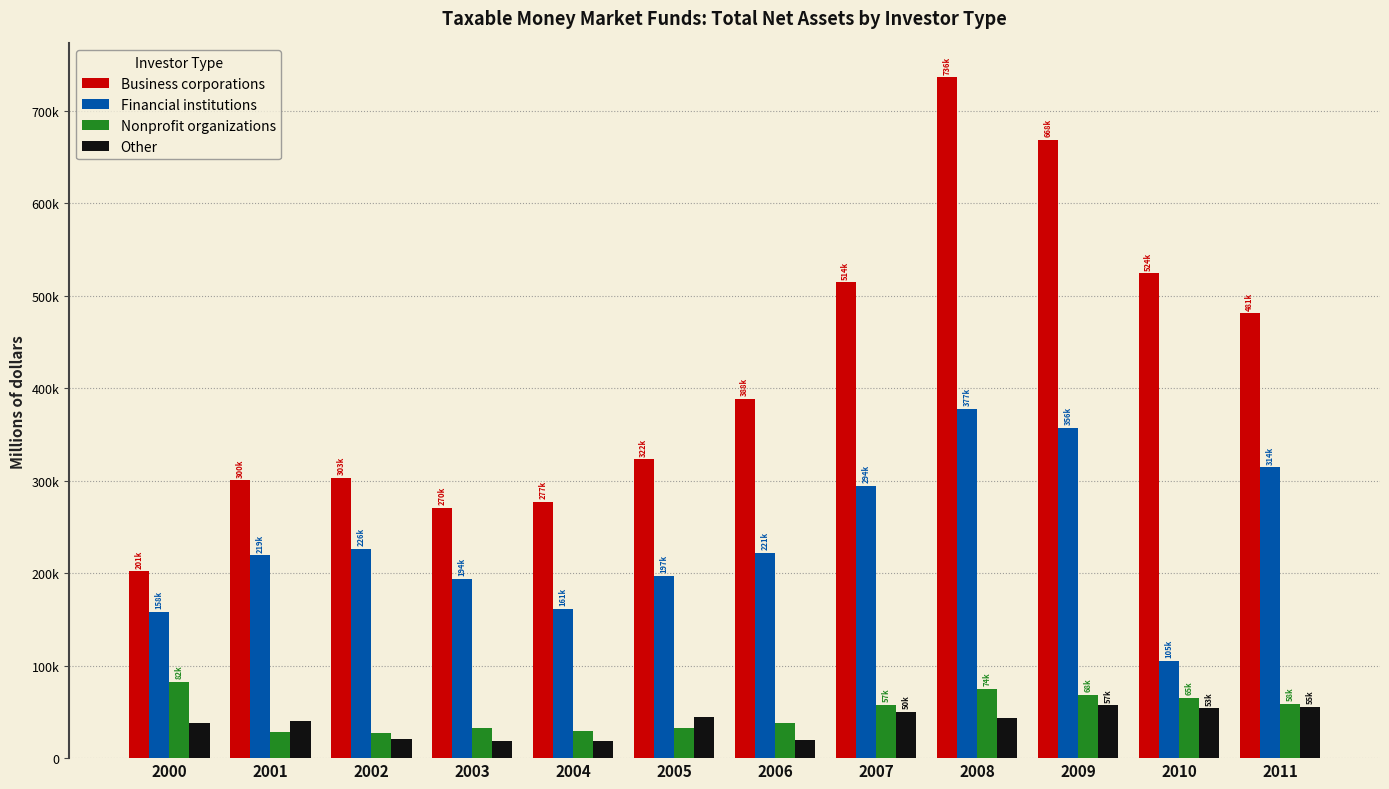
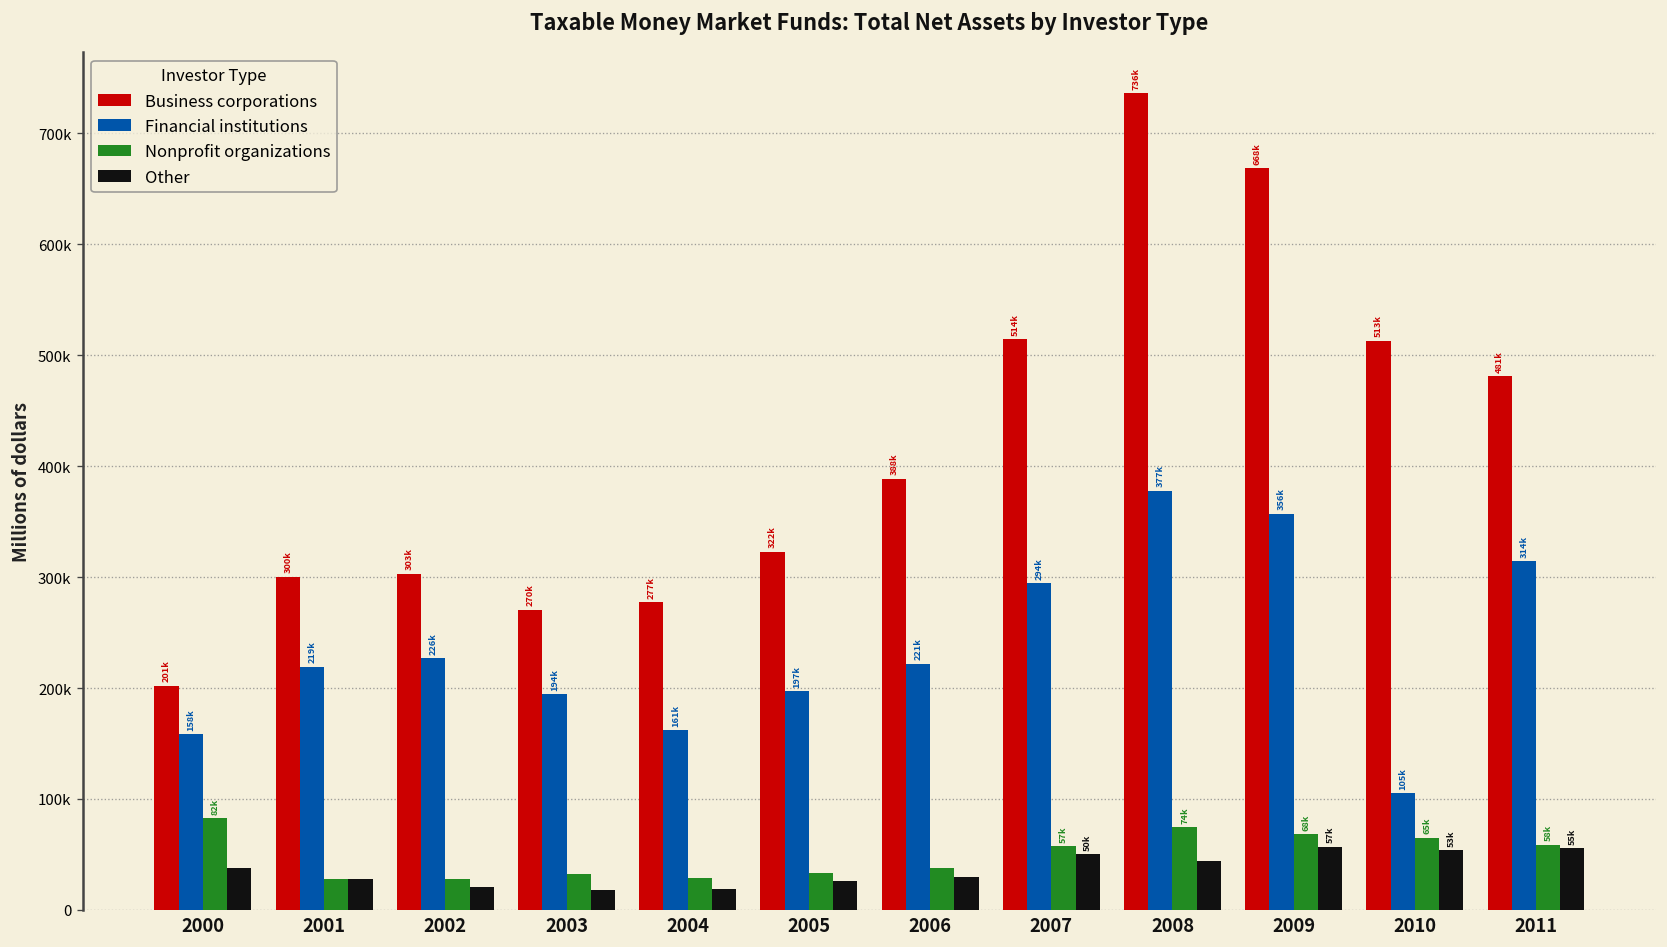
  {
    "Business corporations": {
      "2001": "300k",
      "2002": "303k",
      "2003": "270k",
      "2004": "277k",
      "2007": "514k",
      "2008": "736k",
-     "2010": "524k",
+     "2010": "513k",
      "2011": "481k"
    },
    "Financial institutions": {
      "2000": "158k",
      "2001": "219k",
      "2003": "194k",
      "2005": "197k",
      "2007": "294k",
      "2010": "105k"
    },
    "Nonprofit organizations": {
      "2007": "57k",
      "2009": "68k",
      "2010": "65k"
    },
    "Other": {
      "2000": "40000",
-     "2001": "40000",
+     "2001": "30000",
      "2002": "20000",
      "2003": "20000",
      "2004": "20000",
-     "2005": "40000",
-     "2006": "20000",
+     "2005": "30000",
+     "2006": "30000",
      "2008": "40000"
    }
  }
